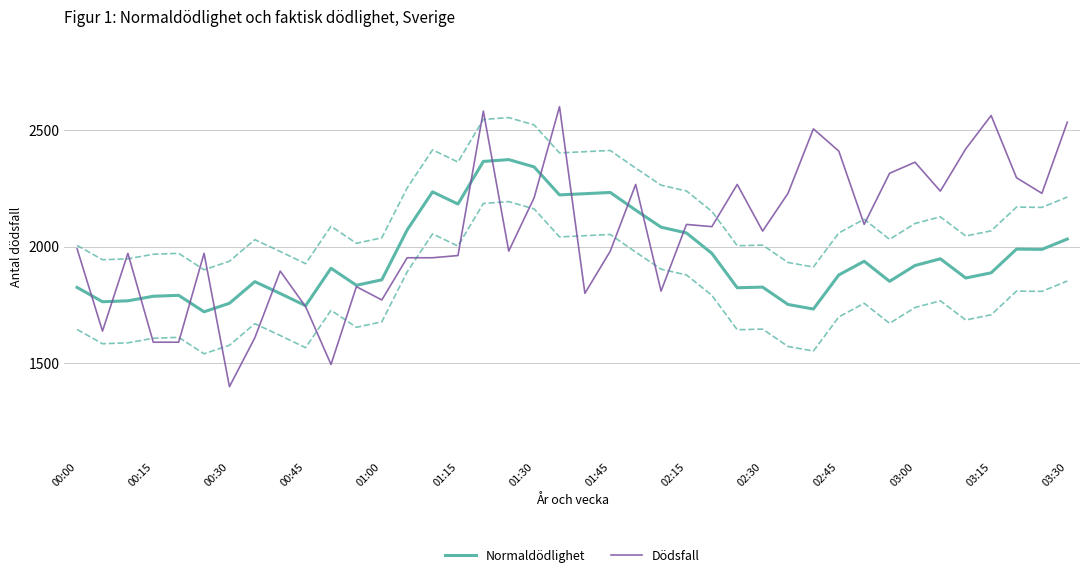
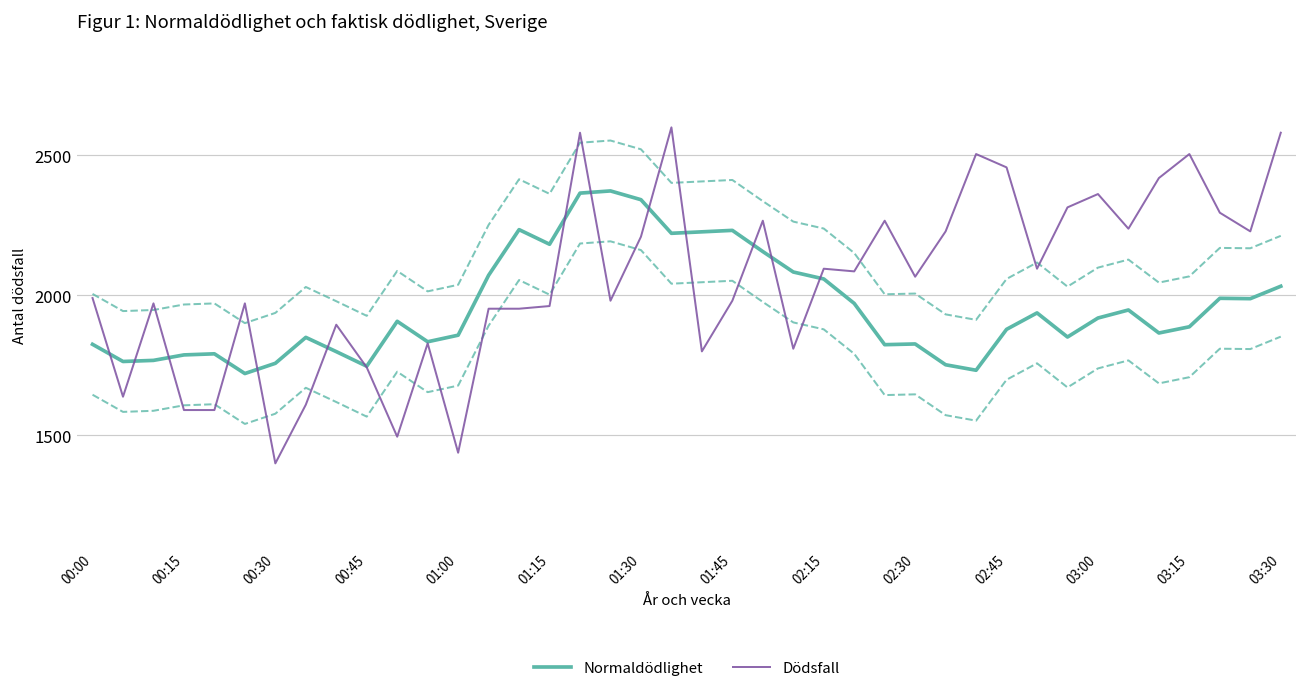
  {
    "Dödsfall": {
      "00:00": 1990,
      "00:15": 1590,
      "00:30": 1400,
-     "01:00": 1770,
+     "01:00": 1440,
      "01:15": 1960,
      "01:30": 2210,
      "01:45": 1980,
      "02:15": 2100,
      "02:30": 2070,
-     "02:45": 2410,
+     "02:45": 2460,
      "03:00": 2360,
-     "03:15": 2560,
-     "03:30": 2530
+     "03:15": 2500,
+     "03:30": 2580
    }
  }
